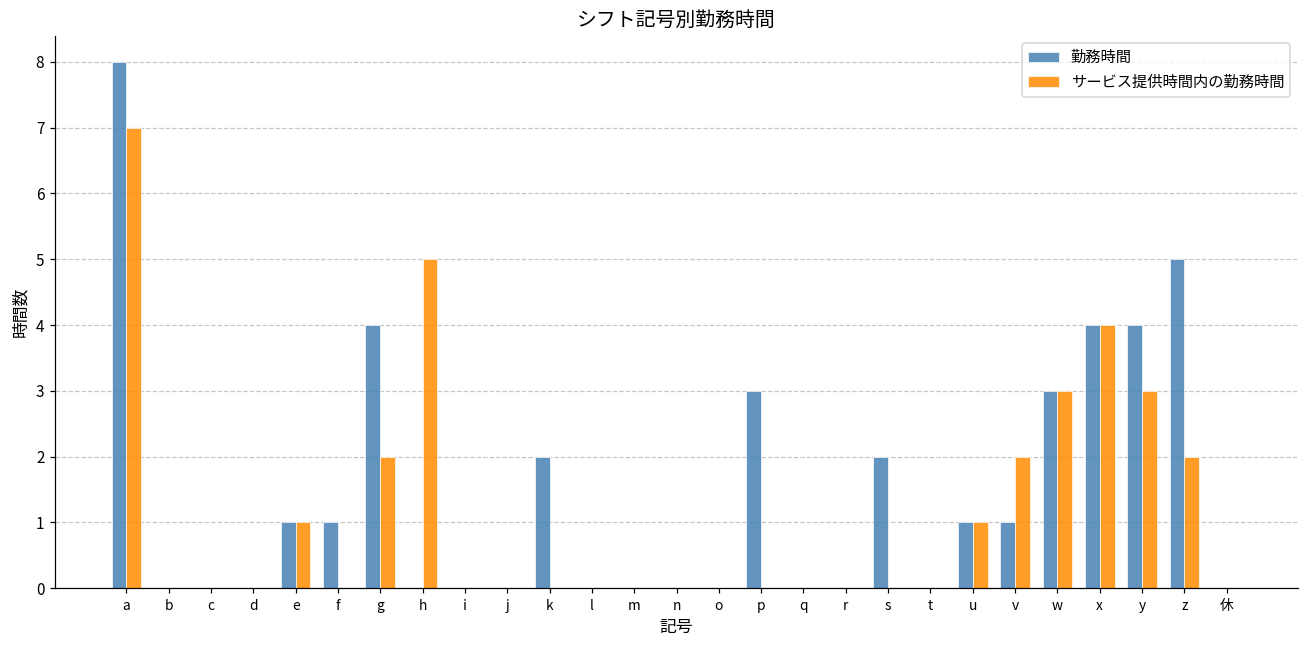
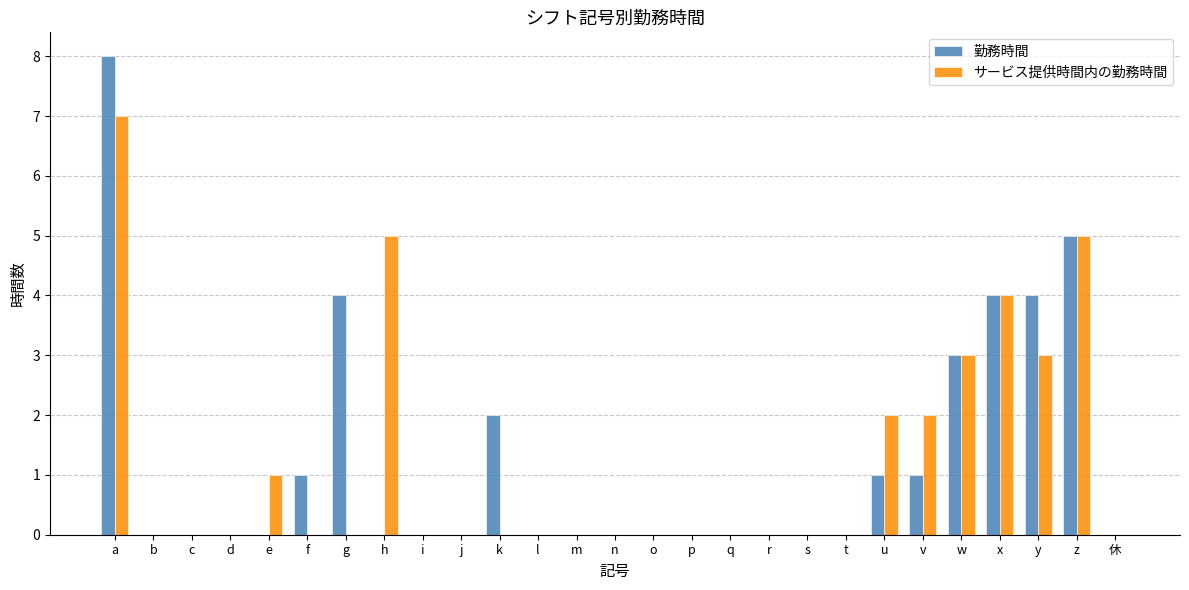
  {
    "勤務時間": {
      "a": 8,
      "b": 0,
      "c": 0,
      "d": 0,
-     "e": 1,
+     "e": 0,
      "f": 1,
      "g": 4,
      "h": 0,
      "i": 0,
      "j": 0,
      "k": 2,
      "l": 0,
      "m": 0,
      "n": 0,
      "o": 0,
-     "p": 3,
+     "p": 0,
      "q": 0,
      "r": 0,
-     "s": 2,
+     "s": 0,
      "t": 0,
      "u": 1,
      "v": 1,
      "w": 3,
      "x": 4,
      "y": 4,
      "z": 5,
      "休": 0
    },
    "サービス提供時間内の勤務時間": {
      "a": 7,
      "b": 0,
      "c": 0,
      "d": 0,
      "e": 1,
      "f": 0,
-     "g": 2,
+     "g": 0,
      "h": 5,
      "i": 0,
      "j": 0,
      "k": 0,
      "l": 0,
      "m": 0,
      "n": 0,
      "o": 0,
      "p": 0,
      "q": 0,
      "r": 0,
      "s": 0,
      "t": 0,
-     "u": 1,
+     "u": 2,
      "v": 2,
      "w": 3,
      "x": 4,
      "y": 3,
-     "z": 2,
+     "z": 5,
      "休": 0
    }
  }
